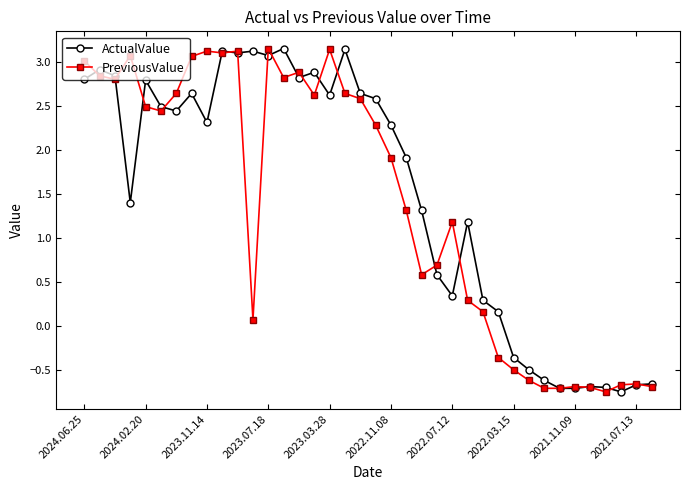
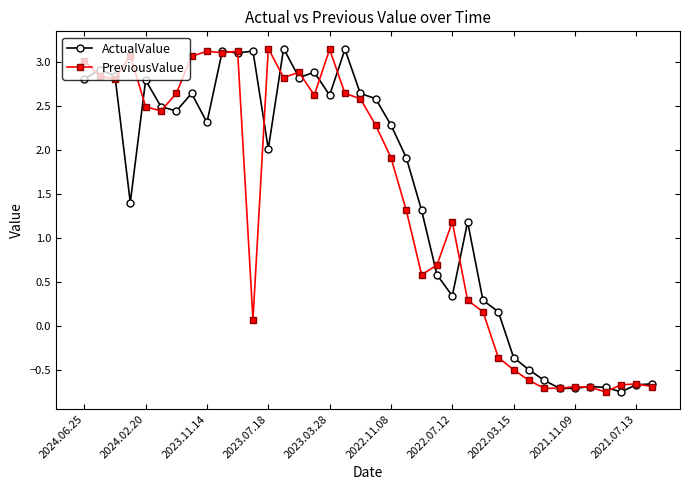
  {
    "ActualValue": {
      "2024.02.20": 2.8,
      "2023.11.14": 2.3,
-     "2023.07.18": 3.1,
+     "2023.07.18": 2.0,
      "2023.03.28": 2.6,
      "2022.11.08": 2.3,
      "2022.07.12": 0.3,
      "2022.03.15": -0.4
    },
    "PreviousValue": {
      "2024.02.20": 2.5,
      "2023.11.14": 3.1,
      "2023.07.18": 3.2,
      "2023.03.28": 3.1,
      "2022.11.08": 1.9,
      "2022.07.12": 1.2,
      "2022.03.15": -0.5
    }
  }
